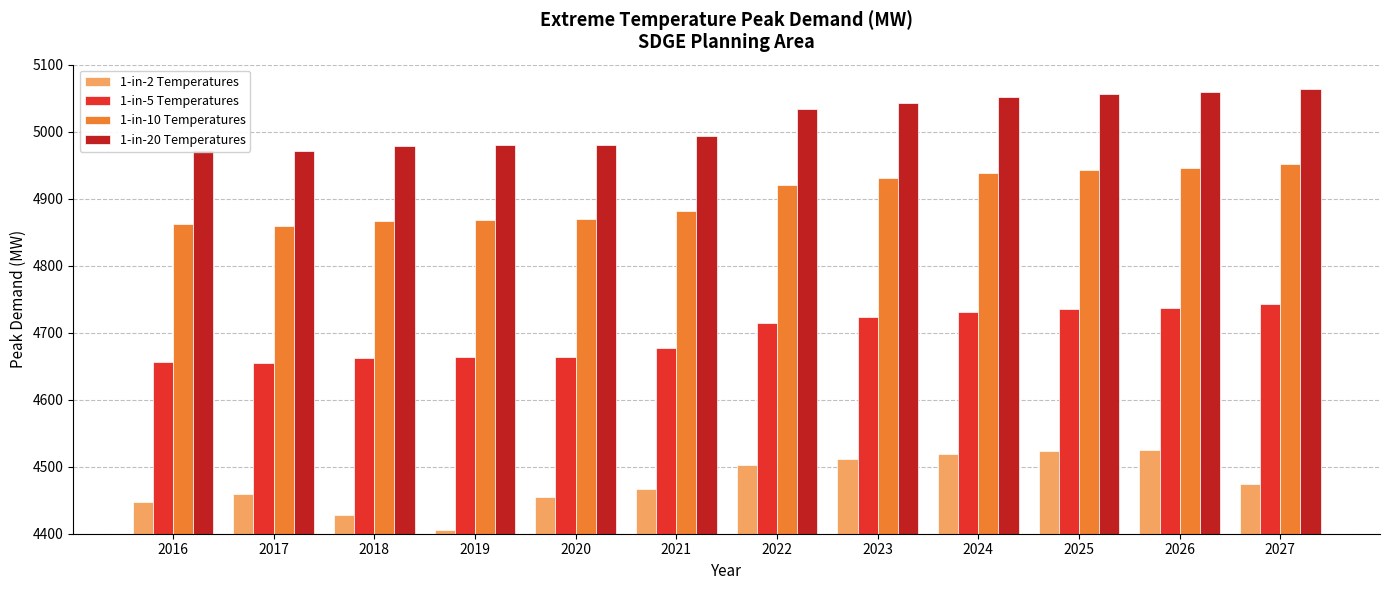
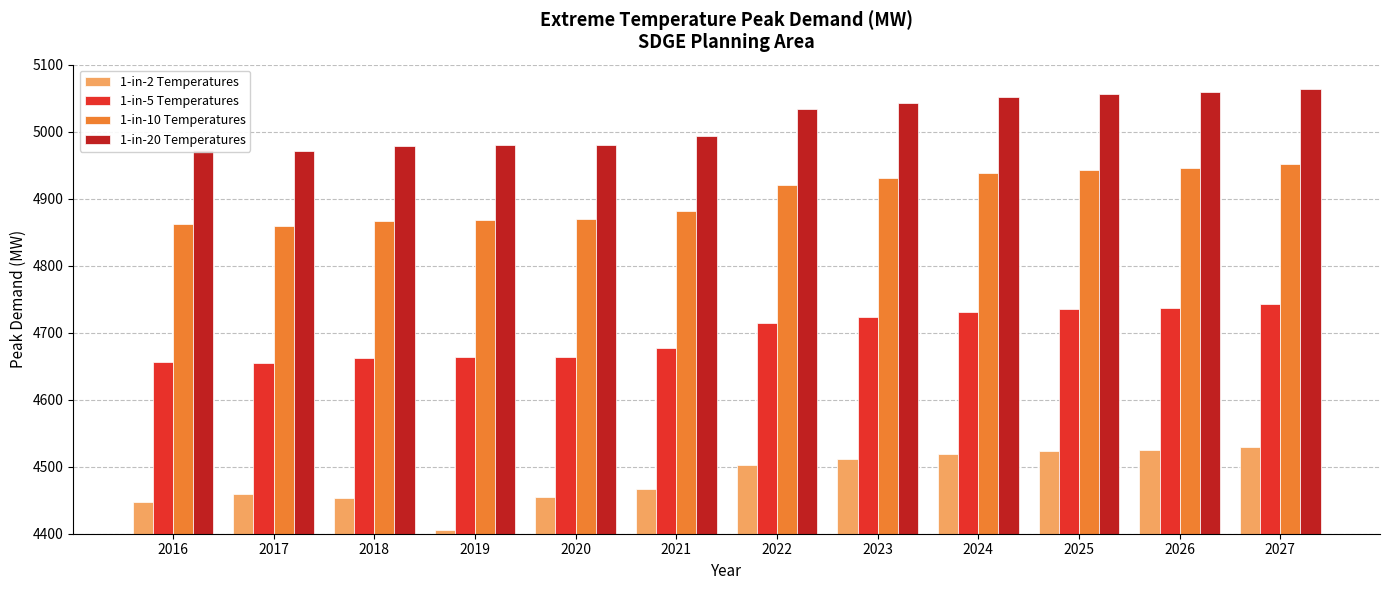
  {
    "1-in-2 Temperatures": {
      "2016": 4450,
      "2017": 4460,
-     "2018": 4430,
+     "2018": 4450,
      "2019": 4410,
      "2020": 4450,
      "2021": 4470,
      "2022": 4500,
      "2023": 4510,
      "2024": 4520,
      "2025": 4520,
      "2026": 4530,
-     "2027": 4470
+     "2027": 4530
    },
    "1-in-10 Temperatures": {
      "2016": 4860,
      "2017": 4860,
      "2018": 4870,
      "2019": 4870,
      "2020": 4870,
      "2021": 4880,
      "2022": 4920,
      "2023": 4930,
      "2024": 4940,
      "2025": 4940,
      "2026": 4950,
      "2027": 4950
    }
  }
